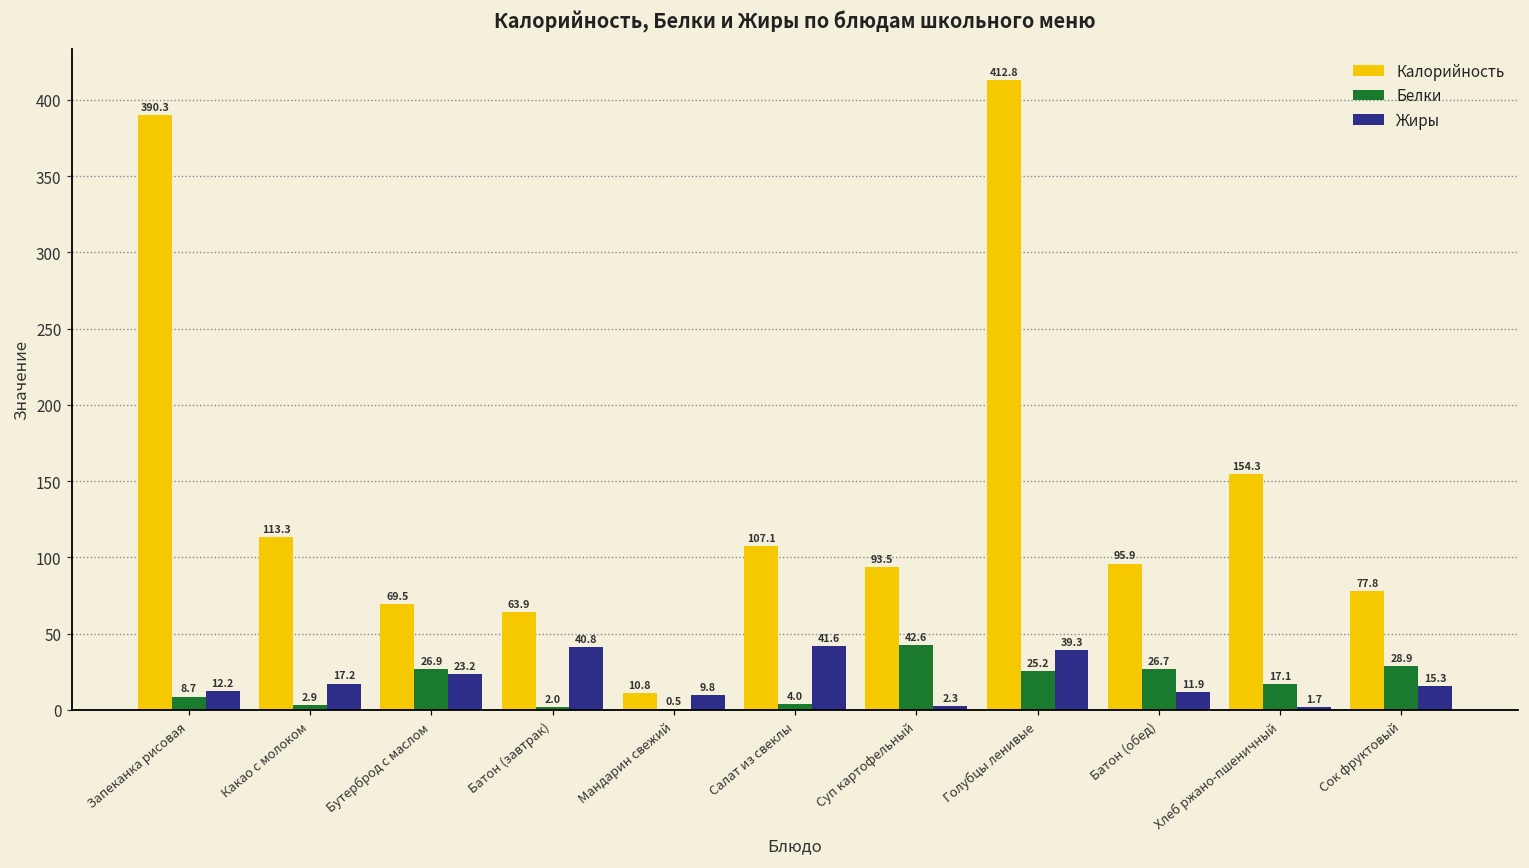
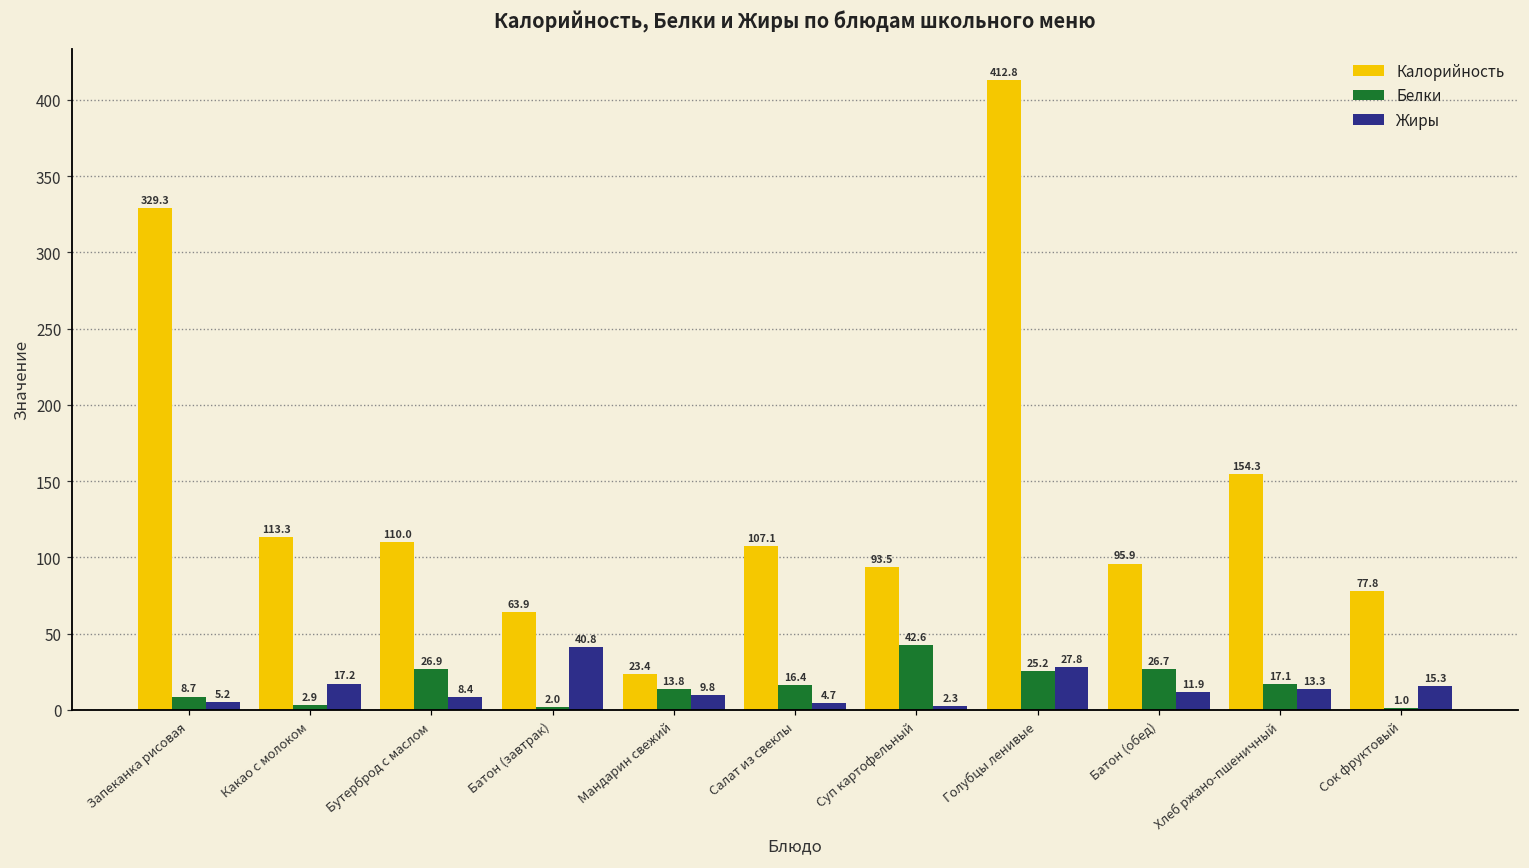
  {
    "Калорийность": {
-     "Запеканка рисовая": 390.3,
+     "Запеканка рисовая": 329.3,
      "Какао с молоком": 113.3,
-     "Бутерброд с маслом": 69.5,
+     "Бутерброд с маслом": 110.0,
      "Батон (завтрак)": 63.9,
-     "Мандарин свежий": 10.8,
+     "Мандарин свежий": 23.4,
      "Салат из свеклы": 107.1,
      "Суп картофельный": 93.5,
      "Голубцы ленивые": 412.8,
      "Батон (обед)": 95.9,
      "Хлеб ржано-пшеничный": 154.3,
      "Сок фруктовый": 77.8
    },
    "Белки": {
      "Запеканка рисовая": 8.7,
      "Какао с молоком": 2.9,
      "Бутерброд с маслом": 26.9,
      "Батон (завтрак)": 2.0,
-     "Мандарин свежий": 0.5,
-     "Салат из свеклы": 4.0,
+     "Мандарин свежий": 13.8,
+     "Салат из свеклы": 16.4,
      "Суп картофельный": 42.6,
      "Голубцы ленивые": 25.2,
      "Батон (обед)": 26.7,
      "Хлеб ржано-пшеничный": 17.1,
-     "Сок фруктовый": 28.9
+     "Сок фруктовый": 1.0
    },
    "Жиры": {
-     "Запеканка рисовая": 12.2,
+     "Запеканка рисовая": 5.2,
      "Какао с молоком": 17.2,
-     "Бутерброд с маслом": 23.2,
+     "Бутерброд с маслом": 8.4,
      "Батон (завтрак)": 40.8,
      "Мандарин свежий": 9.8,
-     "Салат из свеклы": 41.6,
+     "Салат из свеклы": 4.7,
      "Суп картофельный": 2.3,
-     "Голубцы ленивые": 39.3,
+     "Голубцы ленивые": 27.8,
      "Батон (обед)": 11.9,
-     "Хлеб ржано-пшеничный": 1.7,
+     "Хлеб ржано-пшеничный": 13.3,
      "Сок фруктовый": 15.3
    }
  }
